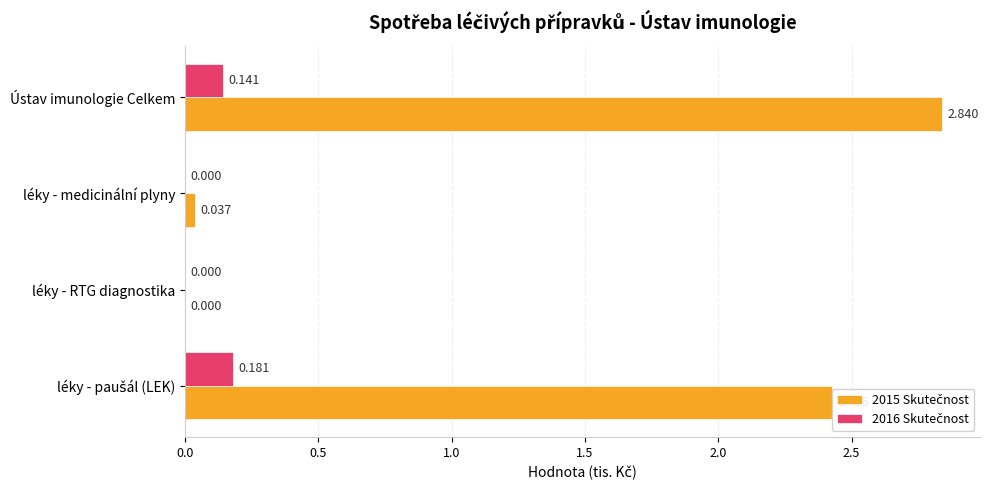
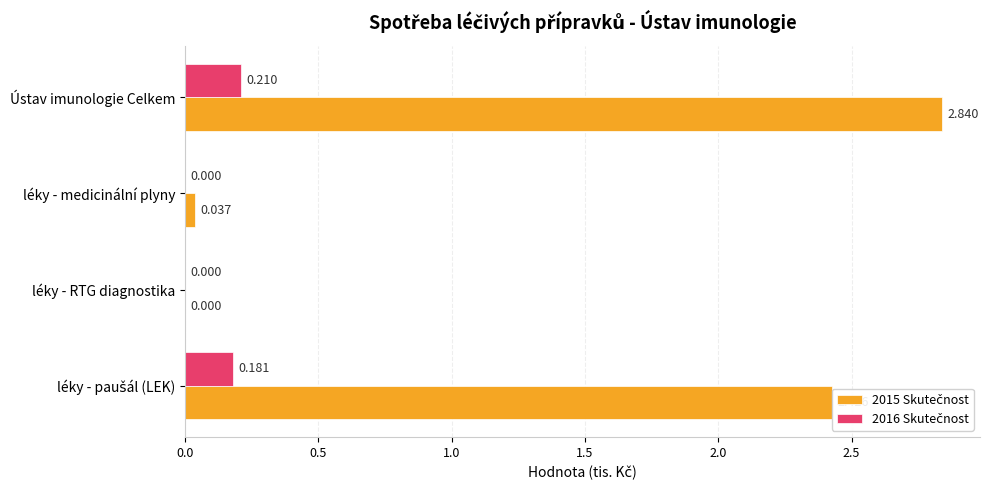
  {
    "2015 Skutečnost": {
      "Ústav imunologie Celkem": 2.840,
      "léky - medicinální plyny": 0.037,
      "léky - RTG diagnostika": 0.000
    },
    "2016 Skutečnost": {
-     "Ústav imunologie Celkem": 0.141,
+     "Ústav imunologie Celkem": 0.210,
      "léky - medicinální plyny": 0.000,
      "léky - RTG diagnostika": 0.000,
      "léky - paušál (LEK)": 0.181
    }
  }
